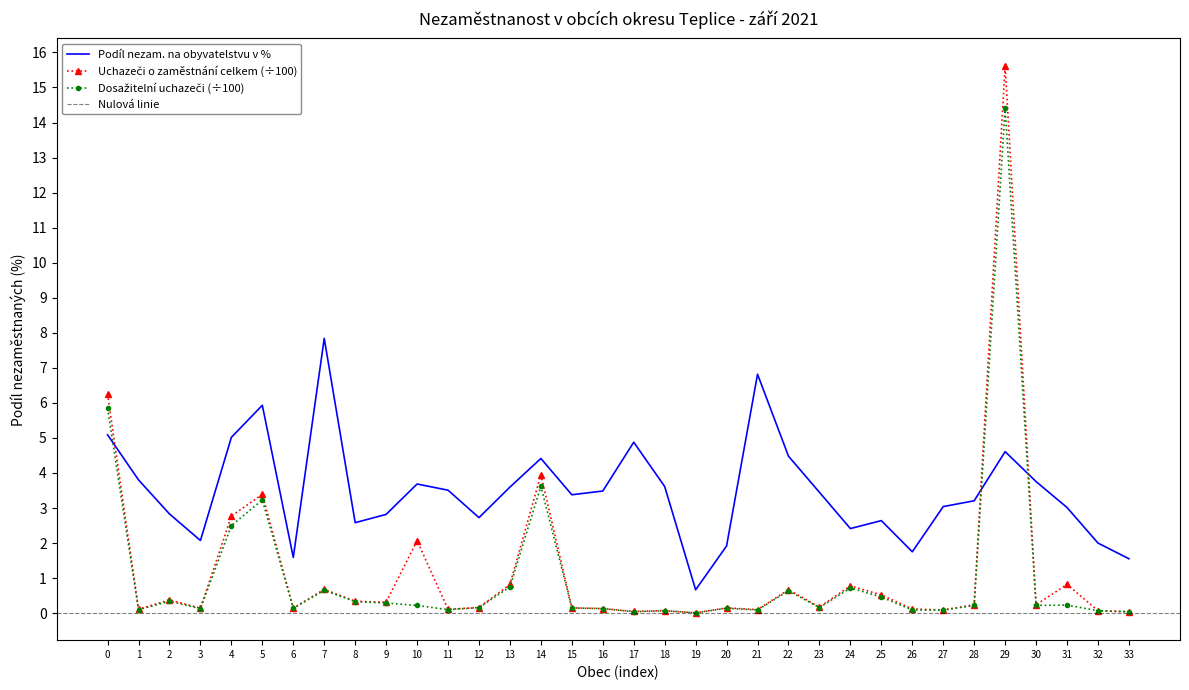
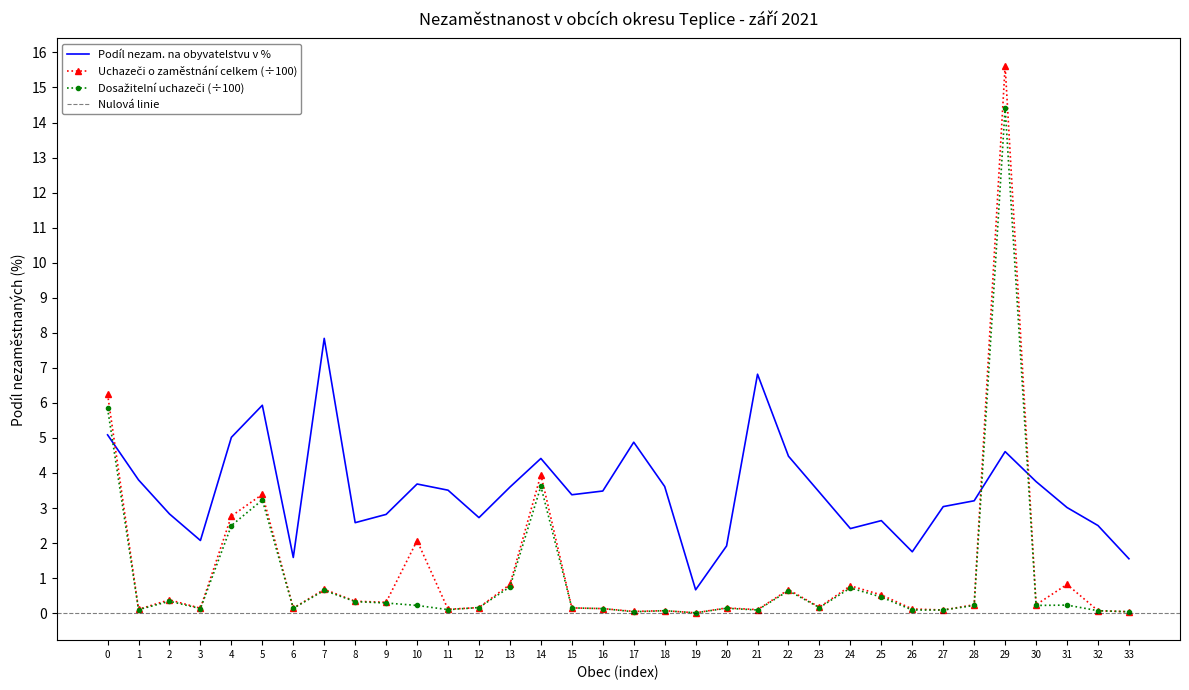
  {
    "Podíl nezam. na obyvatelstvu v %": {
      "0": 5.1,
      "1": 3.8,
      "2": 2.8,
      "3": 2.1,
      "4": 5.0,
      "5": 5.9,
      "6": 1.6,
      "7": 7.8,
      "8": 2.6,
      "9": 2.8,
      "10": 3.7,
      "11": 3.5,
      "12": 2.7,
      "13": 3.6,
      "14": 4.4,
      "15": 3.4,
      "16": 3.5,
      "17": 4.9,
      "18": 3.6,
      "19": 0.7,
      "20": 1.9,
      "21": 6.8,
      "22": 4.5,
      "23": 3.4,
      "24": 2.4,
      "25": 2.6,
      "26": 1.8,
      "27": 3.0,
      "28": 3.2,
      "29": 4.6,
      "30": 3.8,
      "31": 3.0,
-     "32": 2.0,
+     "32": 2.5,
      "33": 1.6
    },
    "Uchazeči o zaměstnání celkem (÷100)": {
      "0": 6.3,
      "4": 2.8,
      "5": 3.4,
      "10": 2.1,
      "14": 4.0,
      "29": 15.6,
      "31": 0.8
    },
    "Dosažitelní uchazeči (÷100)": {
      "0": 5.8,
      "4": 2.5,
      "5": 3.2,
      "10": 0.2,
      "14": 3.6,
      "29": 14.4,
      "31": 0.2
    }
  }
